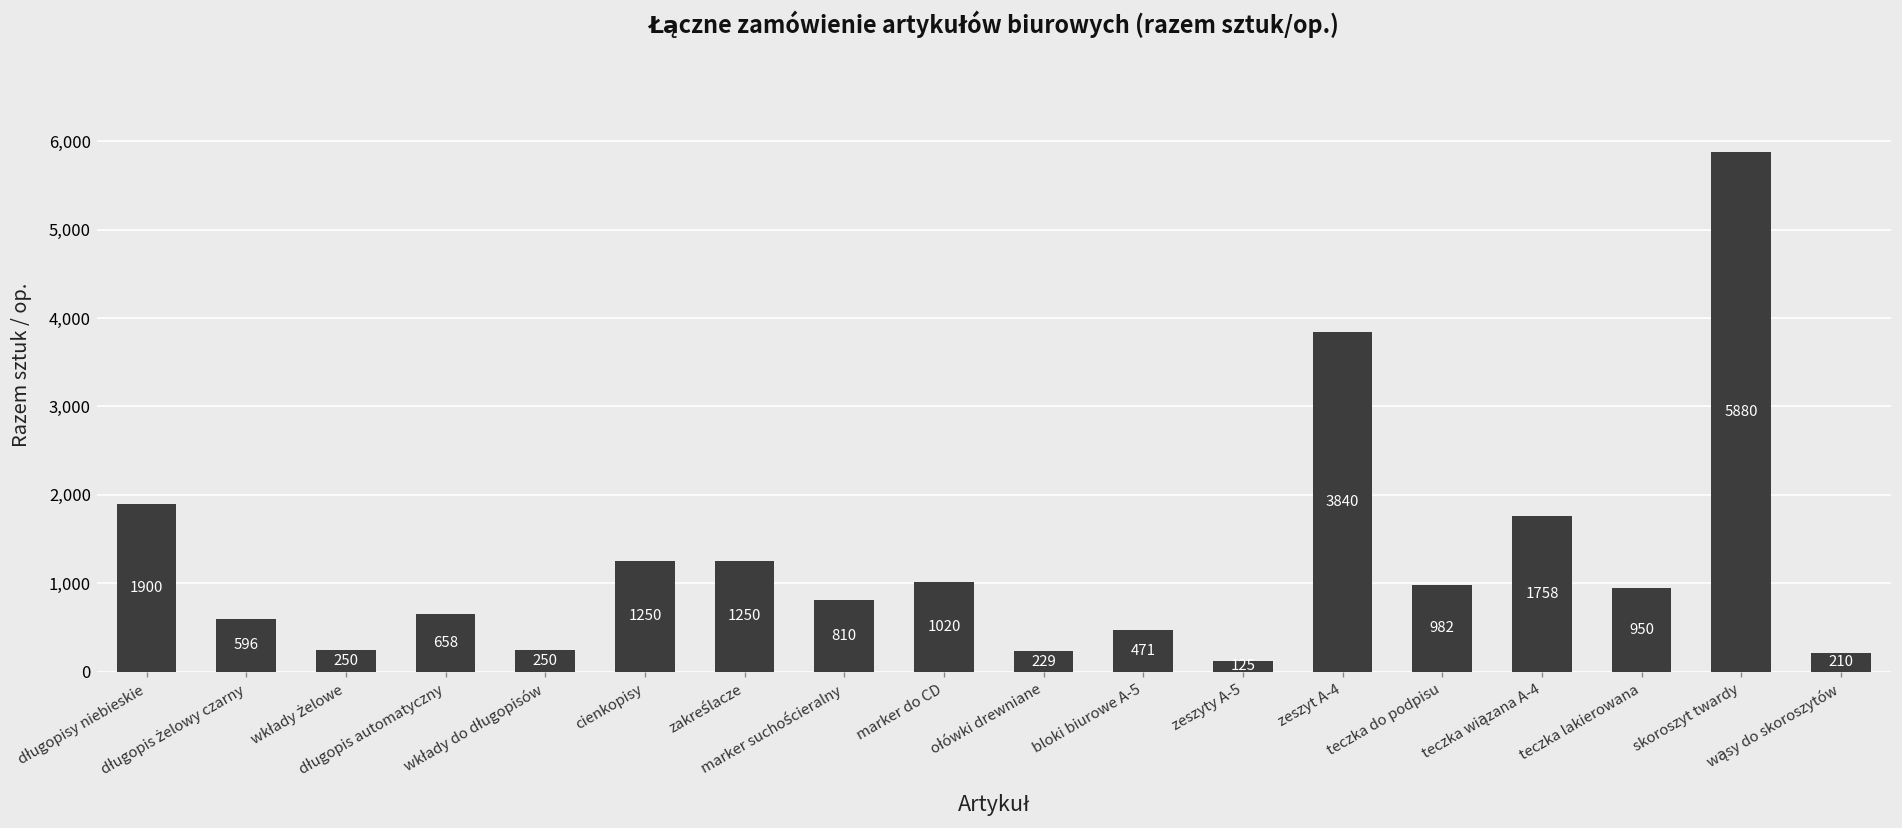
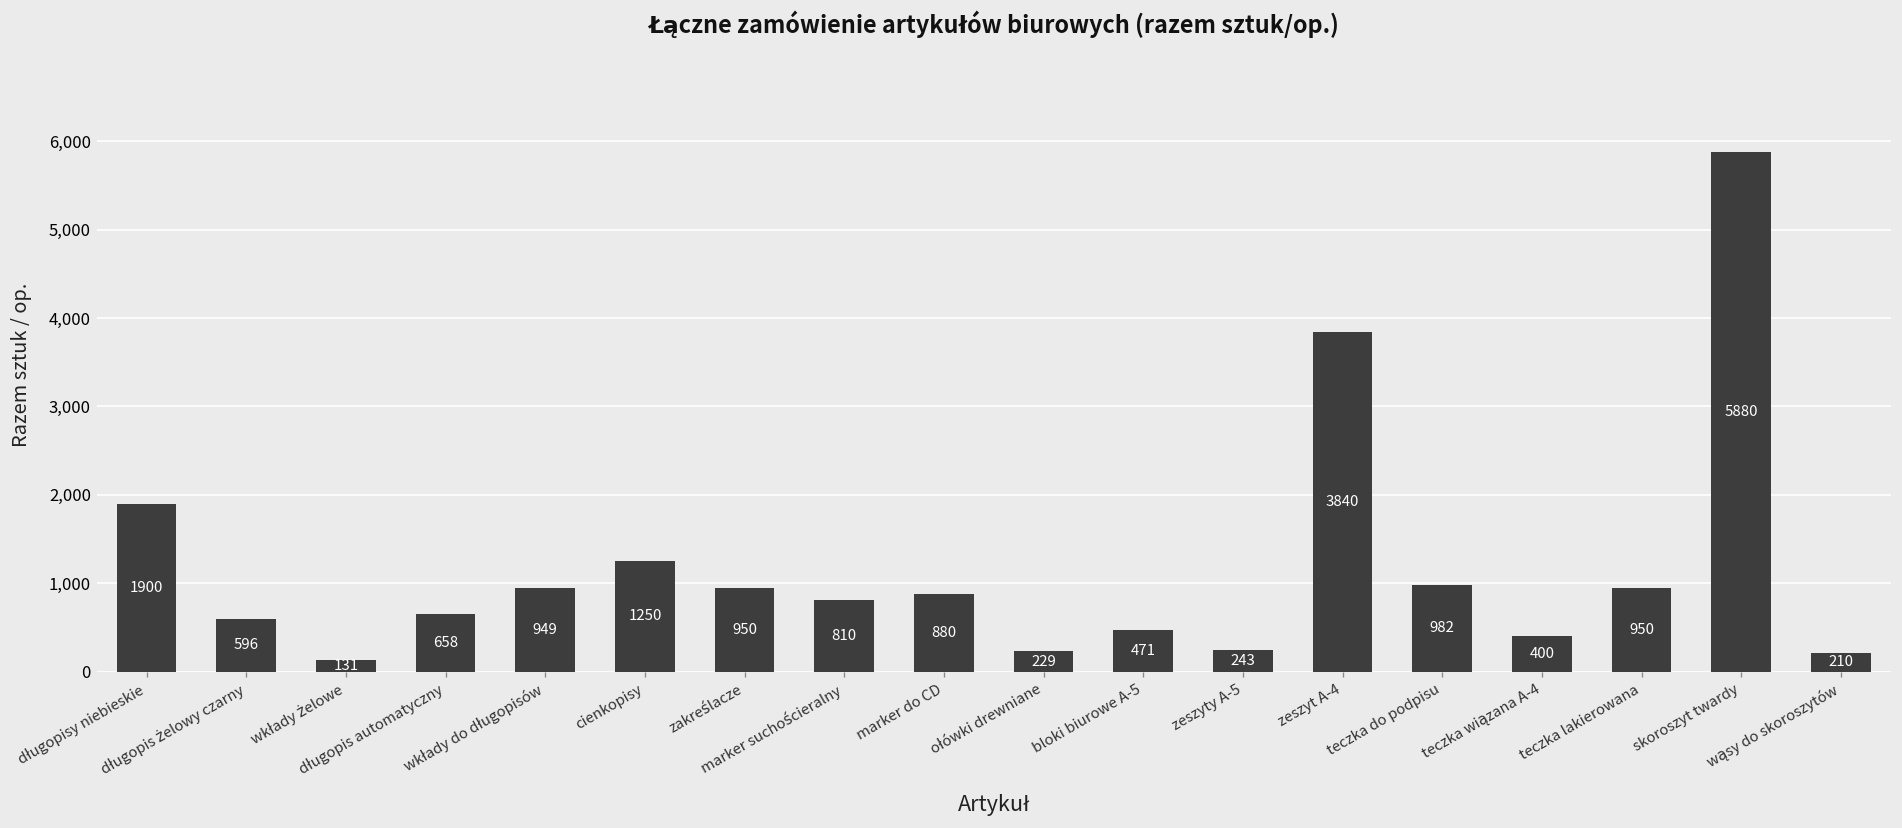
  {
    "długopisy niebieskie": 1900,
    "długopis żelowy czarny": 596,
-   "wkłady żelowe": 250,
+   "wkłady żelowe": 131,
    "długopis automatyczny": 658,
-   "wkłady do długopisów": 250,
+   "wkłady do długopisów": 949,
    "cienkopisy": 1250,
-   "zakreślacze": 1250,
+   "zakreślacze": 950,
    "marker suchościeralny": 810,
-   "marker do CD": 1020,
+   "marker do CD": 880,
    "ołówki drewniane": 229,
    "bloki biurowe A-5": 471,
-   "zeszyty A-5": 125,
+   "zeszyty A-5": 243,
    "zeszyt A-4": 3840,
    "teczka do podpisu": 982,
-   "teczka wiązana A-4": 1758,
+   "teczka wiązana A-4": 400,
    "teczka lakierowana": 950,
    "skoroszyt twardy": 5880,
    "wąsy do skoroszytów": 210
  }
